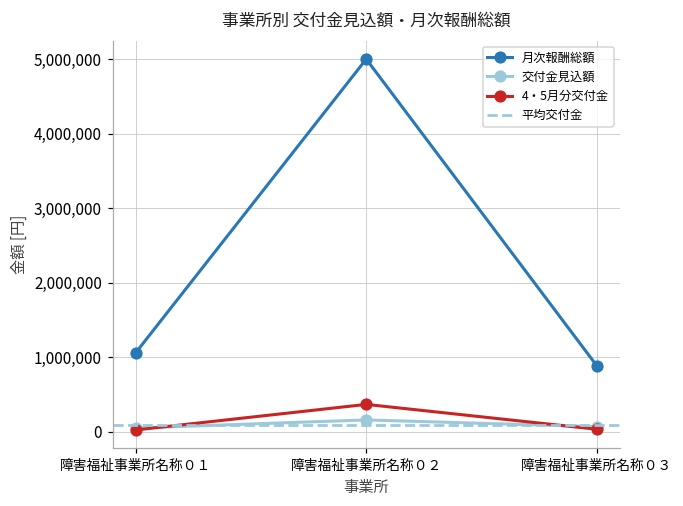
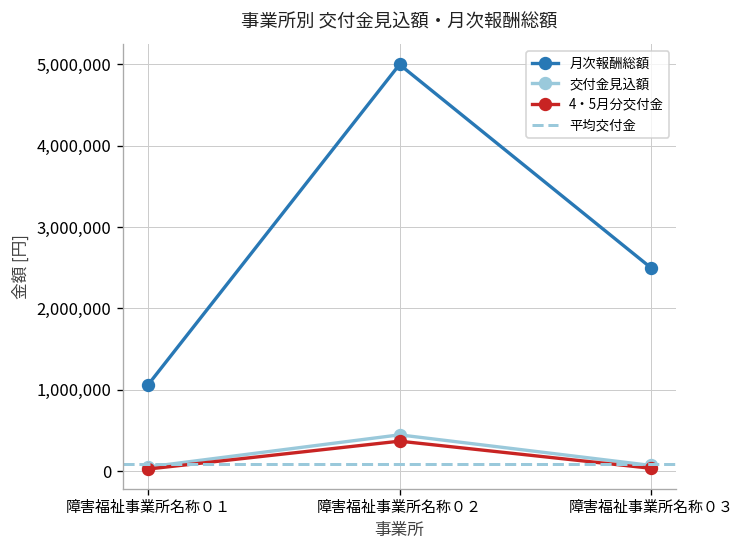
  {
    "月次報酬総額": {
      "障害福祉事業所名称０１": "1,100,000",
      "障害福祉事業所名称０２": "5,000,000",
-     "障害福祉事業所名称０３": "900,000"
+     "障害福祉事業所名称０３": "2,500,000"
    },
    "交付金見込額": {
-     "障害福祉事業所名称０２": "200,000"
+     "障害福祉事業所名称０２": "400,000"
    },
    "4・5月分交付金": {
      "障害福祉事業所名称０２": "400,000"
    }
  }
